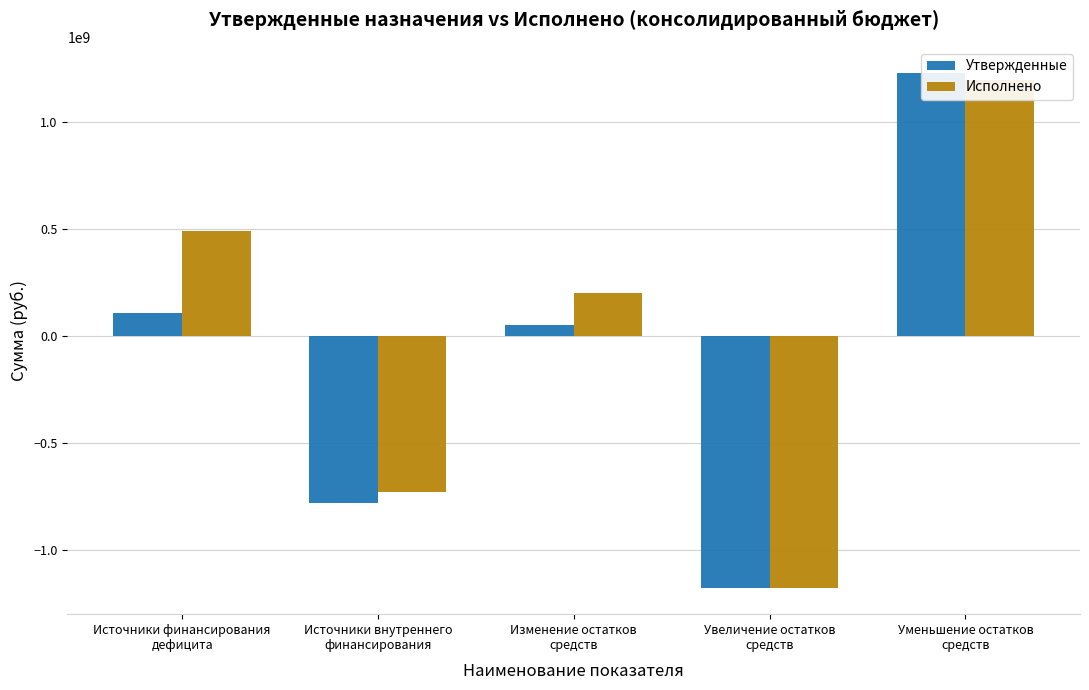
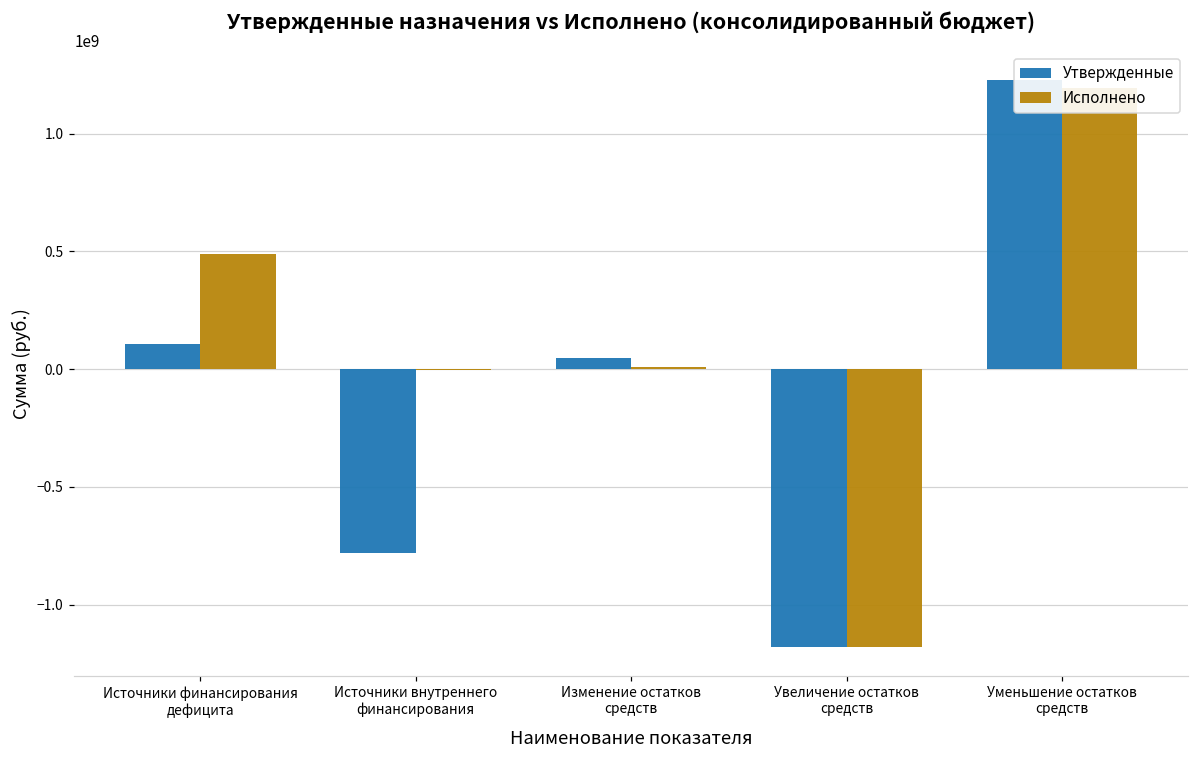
  {
    "Утвержденные": {
      "Источники финансирования дефицита": 110000000,
      "Источники внутреннего финансирования": -780000000,
      "Изменение остатков средств": 50000000,
      "Увеличение остатков средств": -1180000000
    },
    "Исполнено": {
      "Источники финансирования дефицита": 490000000,
-     "Источники внутреннего финансирования": -730000000,
-     "Изменение остатков средств": 200000000,
+     "Источники внутреннего финансирования": 0,
+     "Изменение остатков средств": 10000000,
      "Увеличение остатков средств": -1180000000
    }
  }
